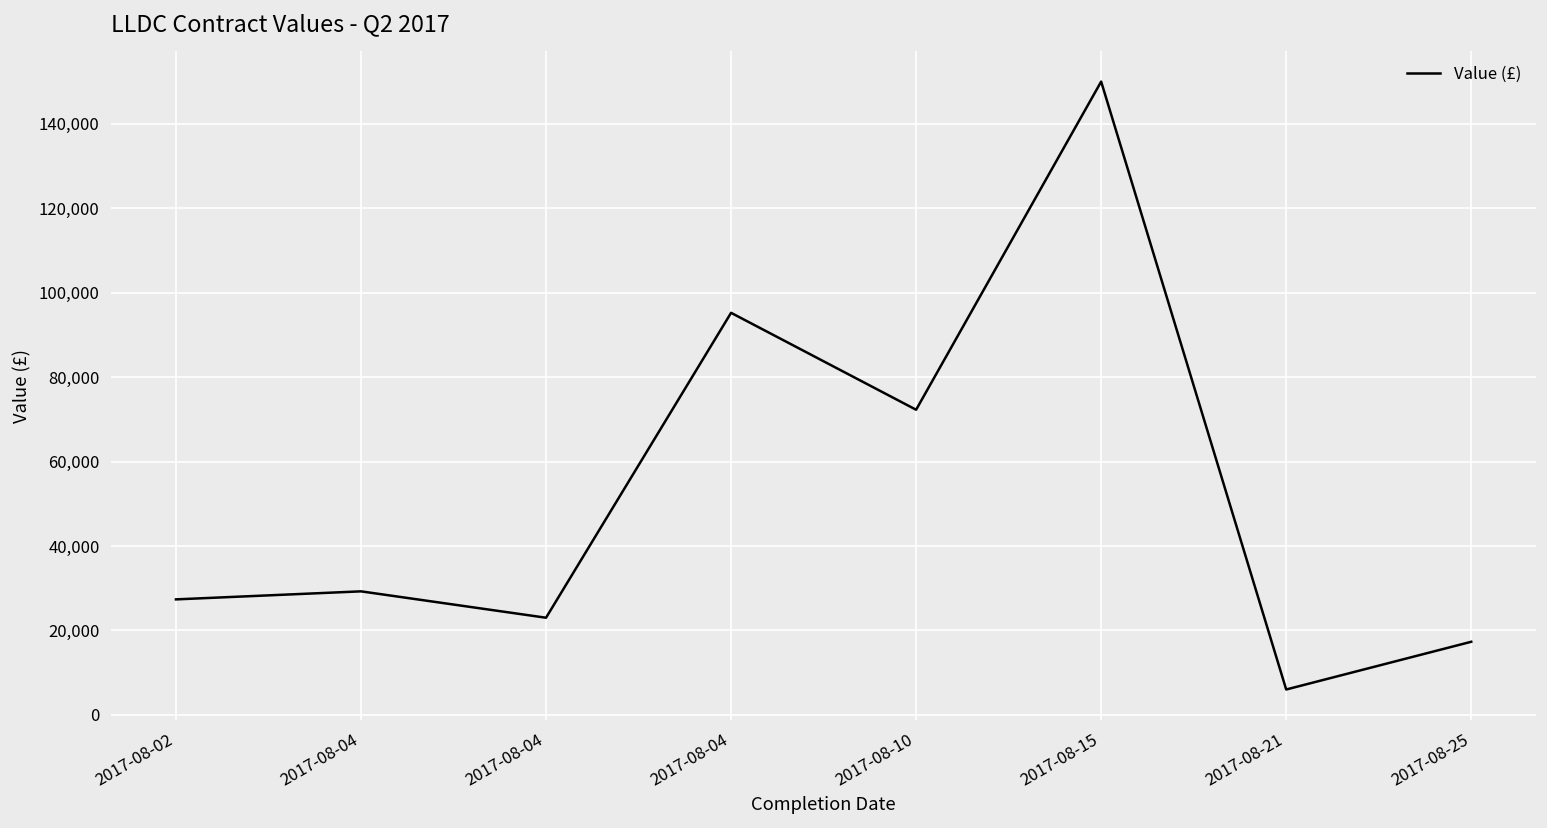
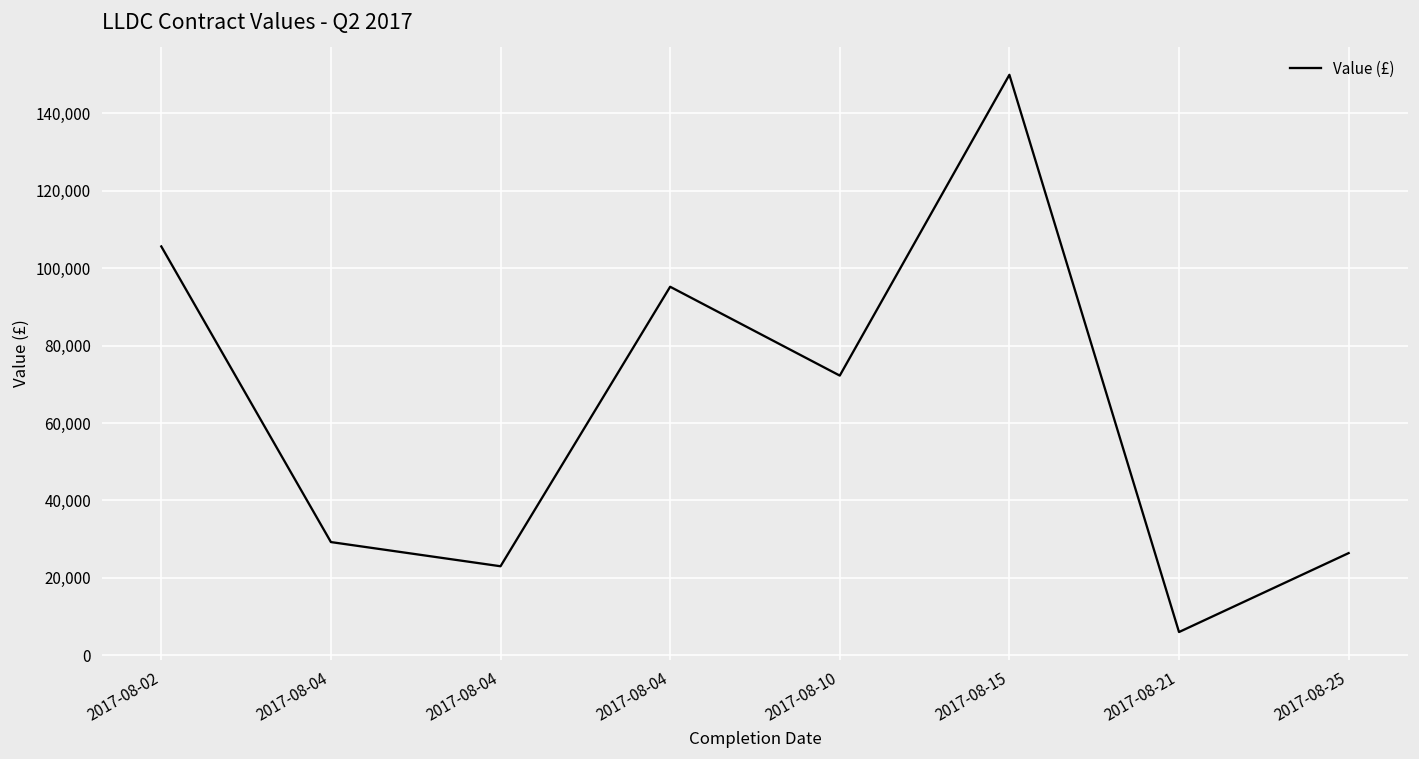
  {
-   "2017-08-02": "27,000",
+   "2017-08-02": "106,000",
    "2017-08-10": "72,000",
    "2017-08-15": "150,000",
    "2017-08-21": "6,000",
-   "2017-08-25": "17,000"
+   "2017-08-25": "26,000"
  }
